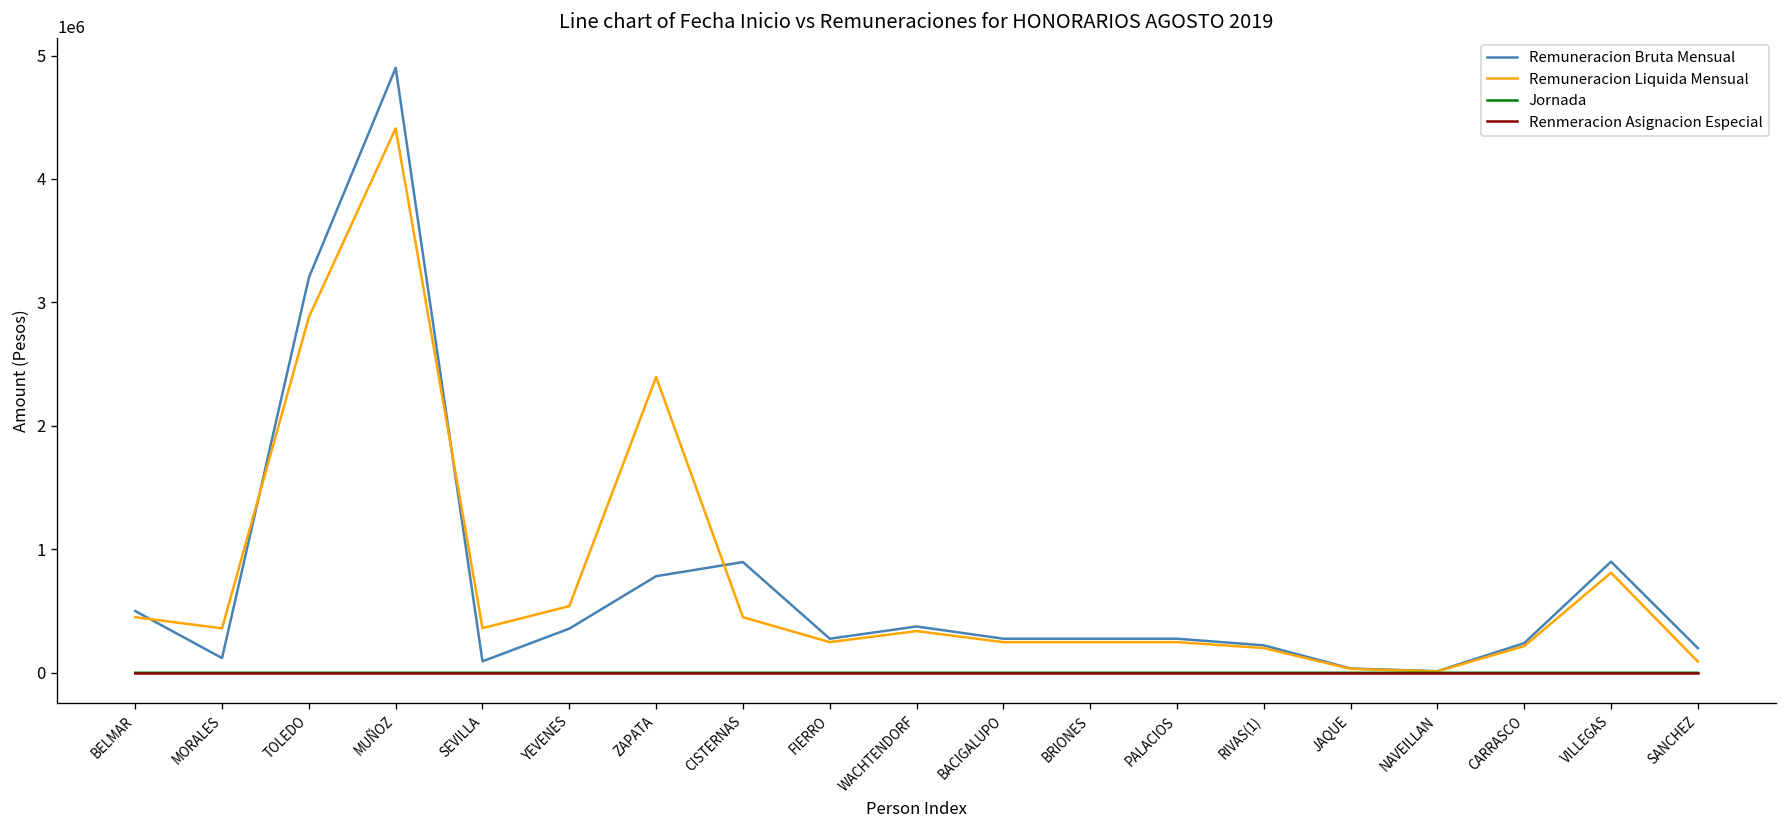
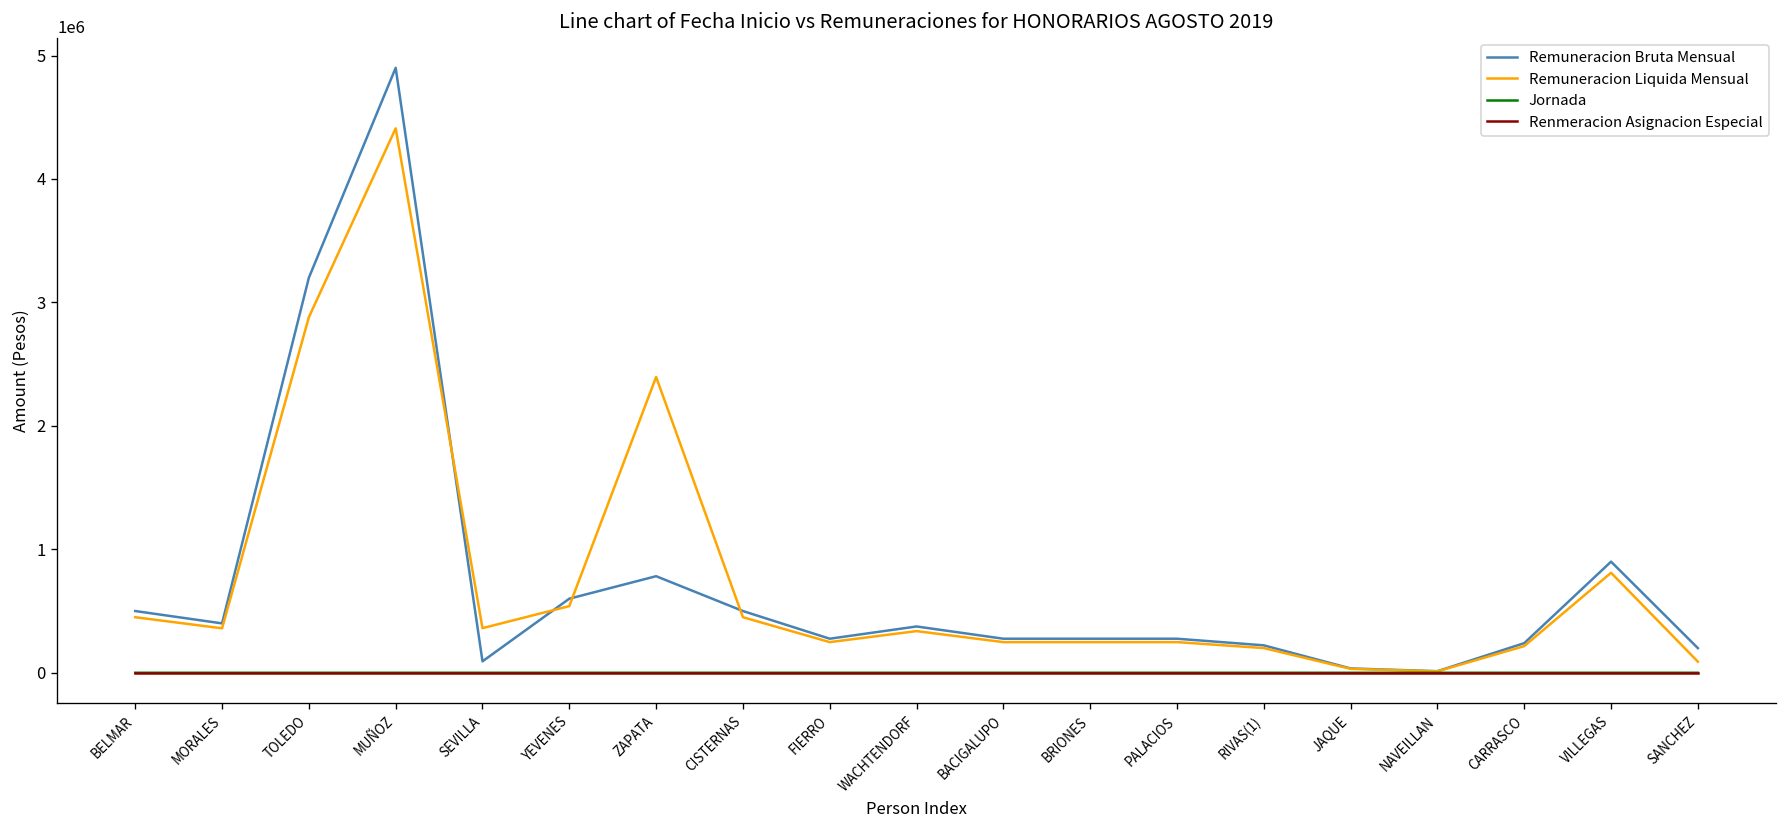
  {
    "Remuneracion Bruta Mensual": {
      "BELMAR": 500000,
-     "MORALES": 120000,
+     "MORALES": 400000,
      "TOLEDO": 3200000,
      "MUÑOZ": 4900000,
      "SEVILLA": 90000,
-     "YEVENES": 360000,
+     "YEVENES": 600000,
      "ZAPATA": 780000,
-     "CISTERNAS": 900000,
+     "CISTERNAS": 500000,
      "FIERRO": 280000,
      "WACHTENDORF": 380000,
      "BACIGALUPO": 280000,
      "BRIONES": 280000,
      "PALACIOS": 280000,
      "VILLEGAS": 900000,
      "SANCHEZ": 200000
    },
    "Remuneracion Liquida Mensual": {
      "BELMAR": 450000,
      "MORALES": 360000,
      "TOLEDO": 2880000,
      "MUÑOZ": 4410000,
      "SEVILLA": 360000,
      "YEVENES": 540000,
      "ZAPATA": 2400000,
      "CISTERNAS": 450000,
      "FIERRO": 250000,
      "WACHTENDORF": 340000,
      "BACIGALUPO": 250000,
      "BRIONES": 250000,
      "PALACIOS": 250000,
      "VILLEGAS": 810000,
      "SANCHEZ": 90000
    },
    "Renmeracion Asignacion Especial": {
      "BELMAR": 0,
      "MORALES": 0,
      "TOLEDO": 0,
      "MUÑOZ": 0,
      "SEVILLA": 0,
      "YEVENES": 0,
      "ZAPATA": 0,
      "CISTERNAS": 0,
      "FIERRO": 0,
      "WACHTENDORF": 0,
      "BACIGALUPO": 0,
      "BRIONES": 0,
      "PALACIOS": 0,
      "RIVAS(1)": 0,
      "JAQUE": 0,
      "CARRASCO": 0,
      "VILLEGAS": 0,
      "SANCHEZ": 0
    }
  }
